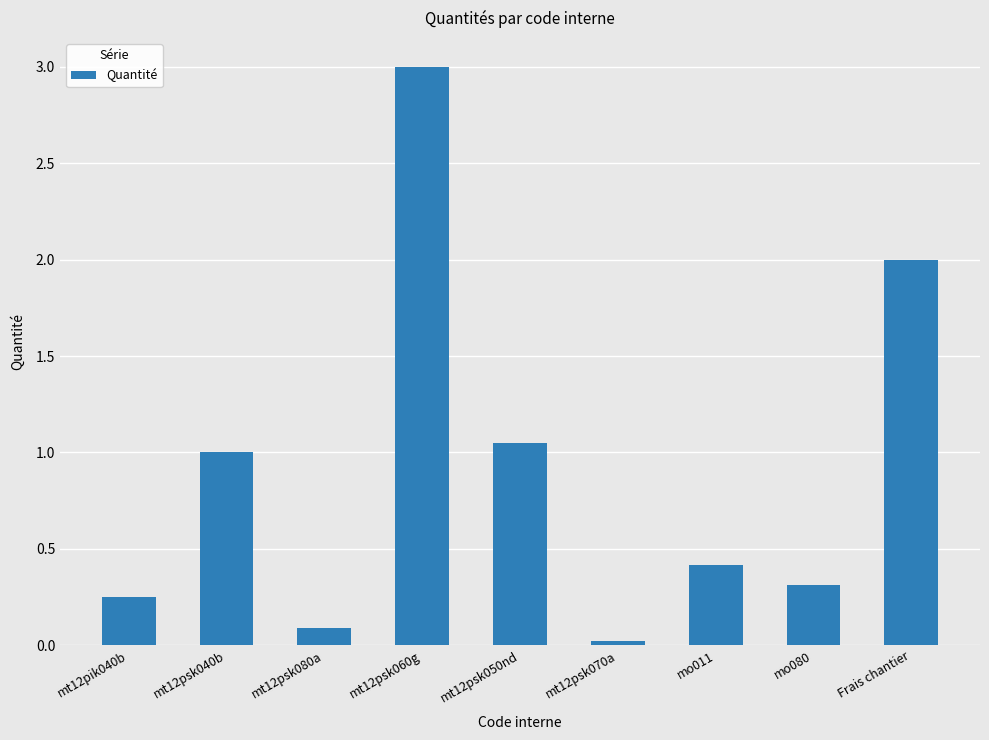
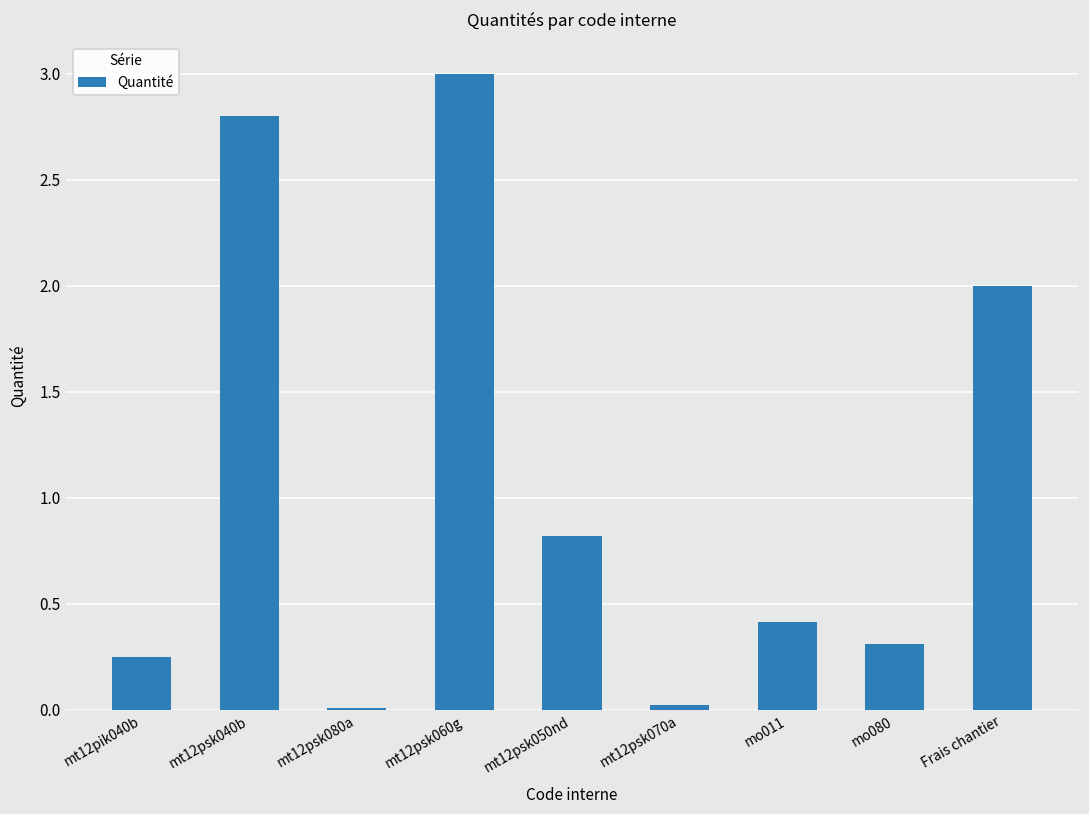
  {
    "mt12pik040b": 0.25,
-   "mt12psk040b": 1.0,
-   "mt12psk080a": 0.09,
+   "mt12psk040b": 2.8,
+   "mt12psk080a": 0.01,
    "mt12psk060g": 3.00,
-   "mt12psk050nd": 1.05,
+   "mt12psk050nd": 0.82,
    "mt12psk070a": 0.02,
    "mo011": 0.42,
    "mo080": 0.31,
    "Frais chantier": 2.00
  }
